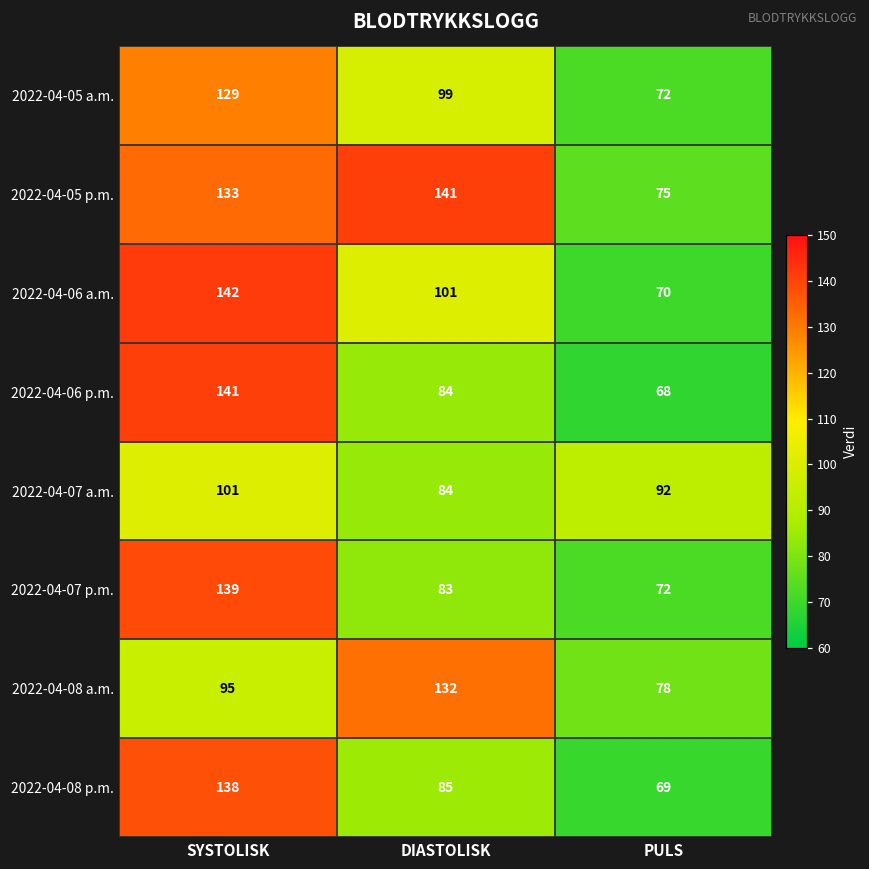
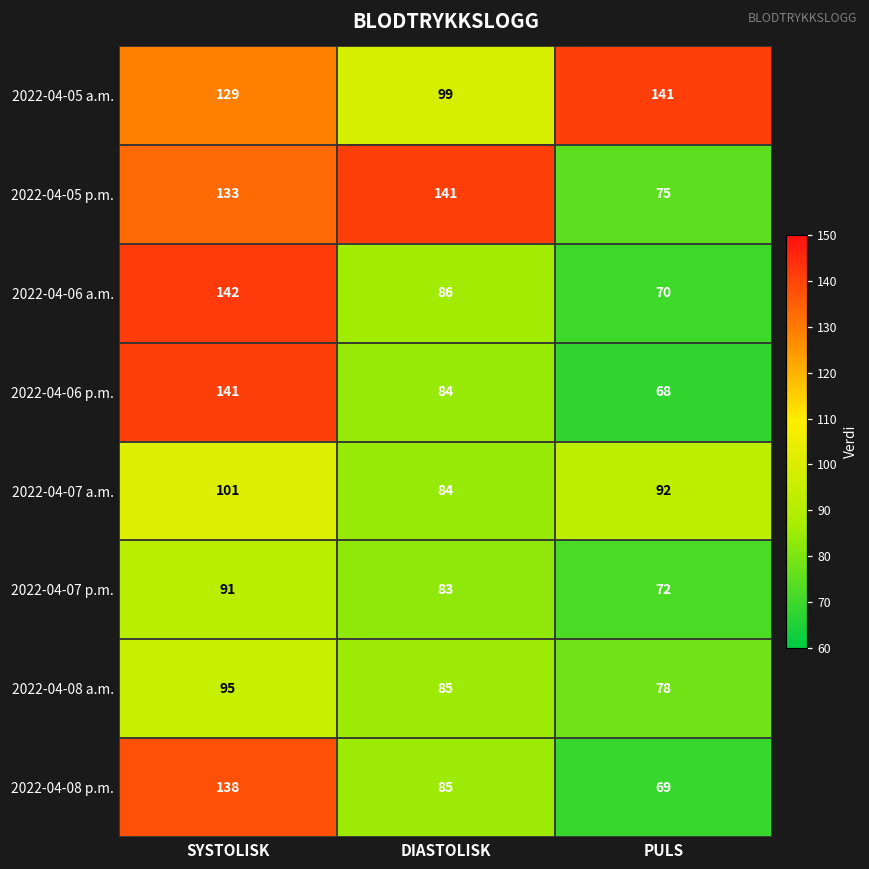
  {
    "2022-04-05 a.m.": {
      "SYSTOLISK": 129,
      "DIASTOLISK": 99,
-     "PULS": 72
+     "PULS": 141
    },
    "2022-04-05 p.m.": {
      "SYSTOLISK": 133,
      "DIASTOLISK": 141,
      "PULS": 75
    },
    "2022-04-06 a.m.": {
      "SYSTOLISK": 142,
-     "DIASTOLISK": 101,
+     "DIASTOLISK": 86,
      "PULS": 70
    },
    "2022-04-06 p.m.": {
      "SYSTOLISK": 141,
      "DIASTOLISK": 84,
      "PULS": 68
    },
    "2022-04-07 a.m.": {
      "SYSTOLISK": 101,
      "DIASTOLISK": 84,
      "PULS": 92
    },
    "2022-04-07 p.m.": {
-     "SYSTOLISK": 139,
+     "SYSTOLISK": 91,
      "DIASTOLISK": 83,
      "PULS": 72
    },
    "2022-04-08 a.m.": {
      "SYSTOLISK": 95,
-     "DIASTOLISK": 132,
+     "DIASTOLISK": 85,
      "PULS": 78
    },
    "2022-04-08 p.m.": {
      "SYSTOLISK": 138,
      "DIASTOLISK": 85,
      "PULS": 69
    }
  }
